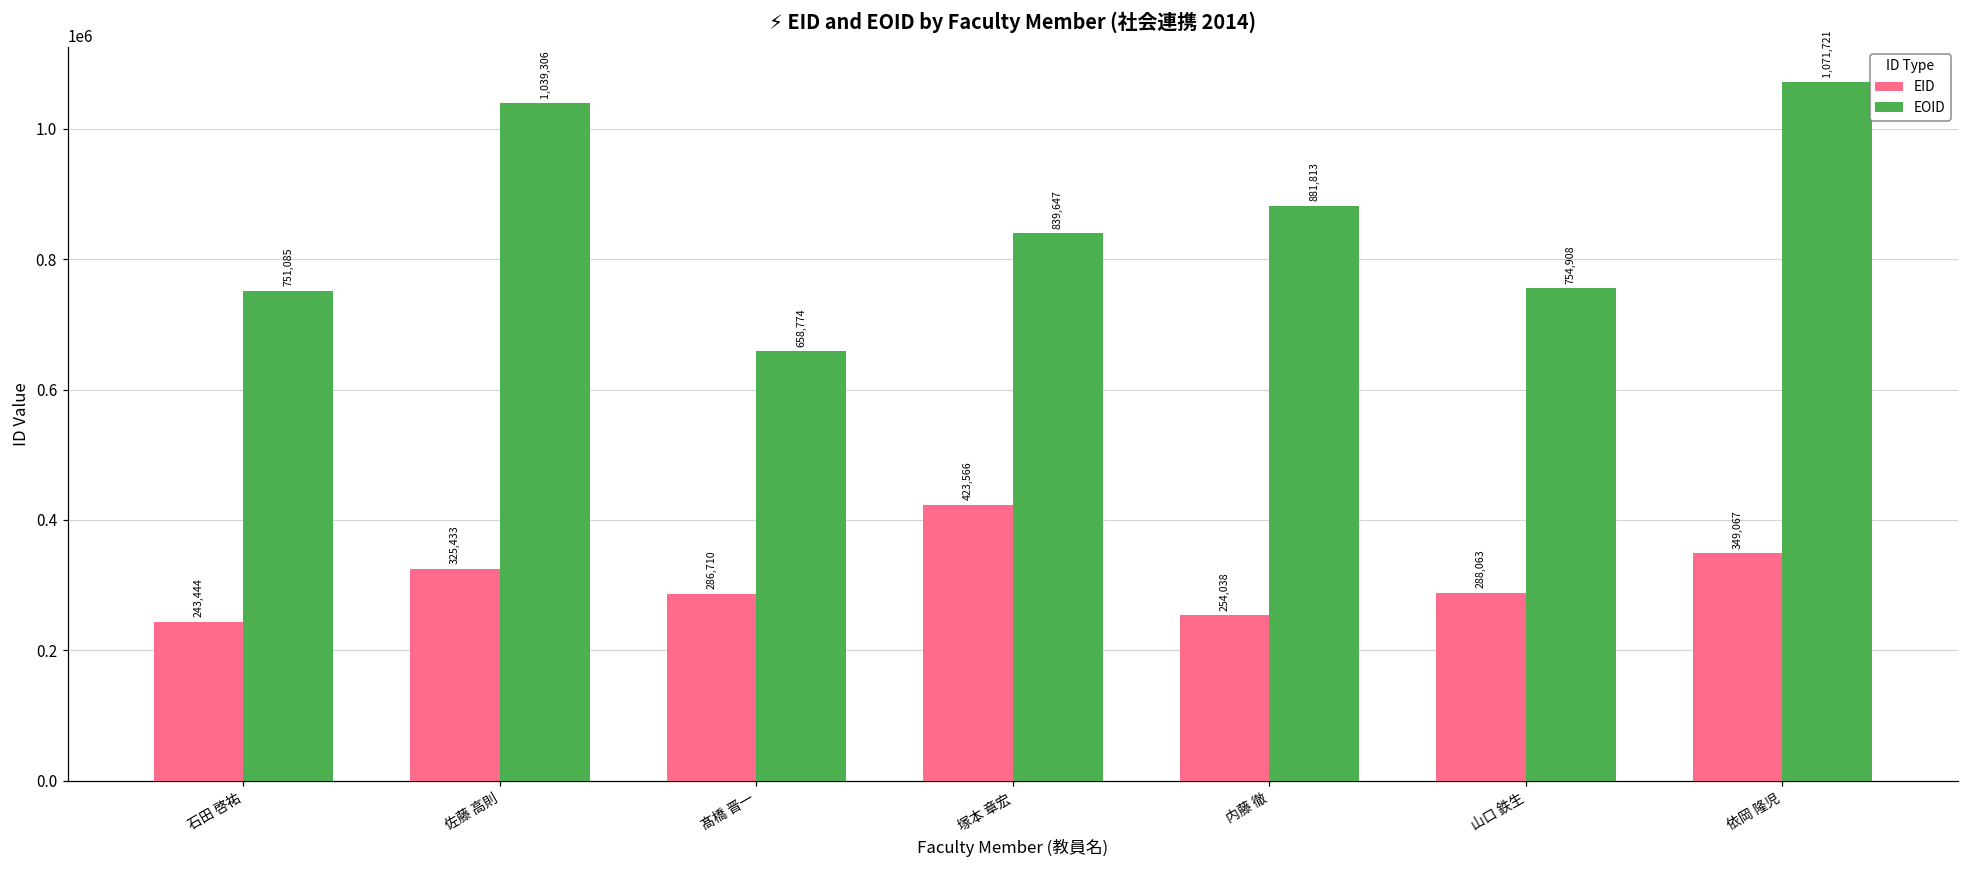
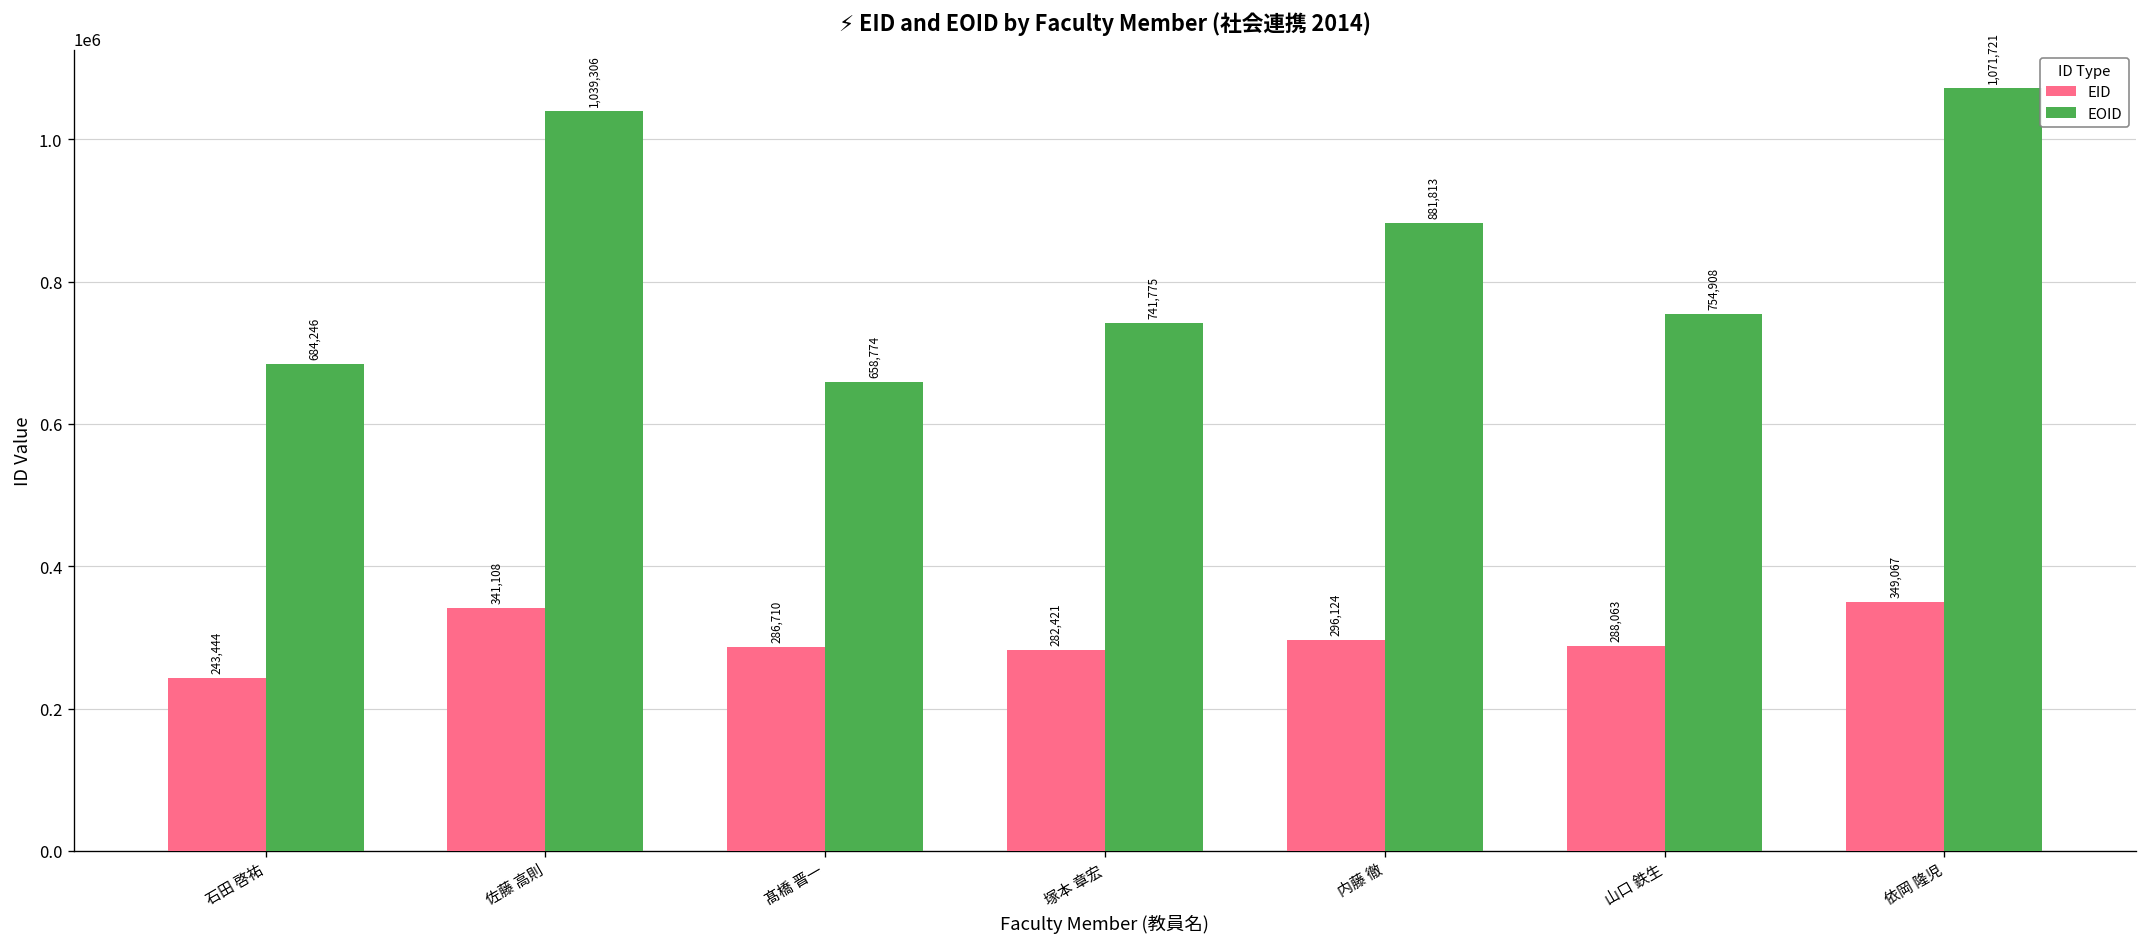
  {
    "EID": {
      "石田 啓祐": "243,444",
-     "佐藤 高則": "325,433",
+     "佐藤 高則": "341,108",
      "髙橋 晋一": "286,710",
-     "塚本 章宏": "423,566",
-     "内藤 徹": "254,038",
+     "塚本 章宏": "282,421",
+     "内藤 徹": "296,124",
      "山口 鉄生": "288,063",
      "依岡 隆児": "349,067"
    },
    "EOID": {
-     "石田 啓祐": "751,085",
+     "石田 啓祐": "684,246",
      "佐藤 高則": "1,039,306",
      "髙橋 晋一": "658,774",
-     "塚本 章宏": "839,647",
+     "塚本 章宏": "741,775",
      "内藤 徹": "881,813",
      "山口 鉄生": "754,908",
      "依岡 隆児": "1,071,721"
    }
  }
